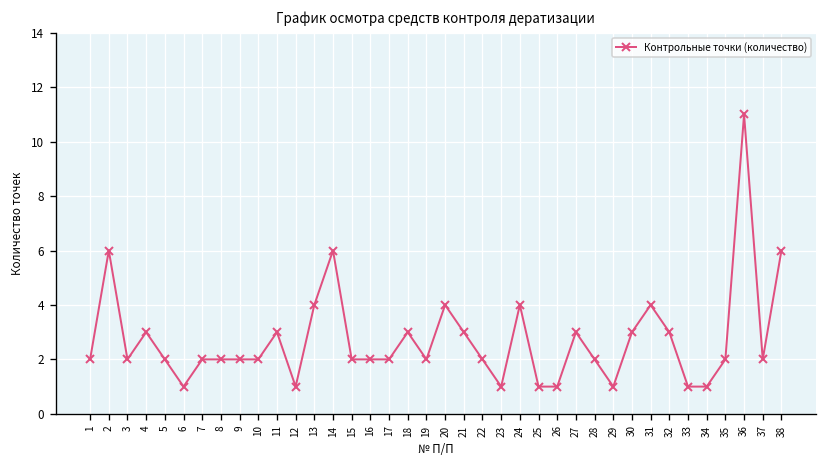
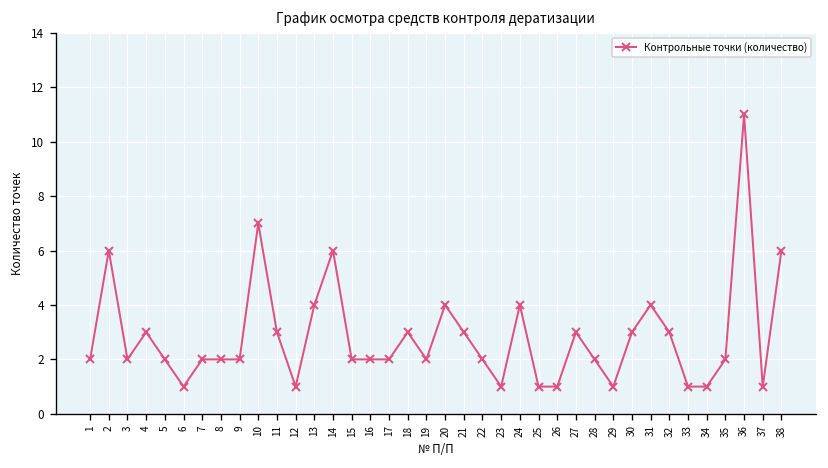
  {
    "1": 2,
    "2": 6,
    "3": 2,
    "4": 3,
    "5": 2,
    "6": 1,
    "7": 2,
    "8": 2,
    "9": 2,
-   "10": 2,
+   "10": 7,
    "11": 3,
    "12": 1,
    "13": 4,
    "14": 6,
    "15": 2,
    "16": 2,
    "17": 2,
    "18": 3,
    "19": 2,
    "20": 4,
    "21": 3,
    "22": 2,
    "23": 1,
    "24": 4,
    "25": 1,
    "26": 1,
    "27": 3,
    "28": 2,
    "29": 1,
    "30": 3,
    "31": 4,
    "32": 3,
    "33": 1,
    "34": 1,
    "35": 2,
    "36": 11,
-   "37": 2,
+   "37": 1,
    "38": 6
  }
